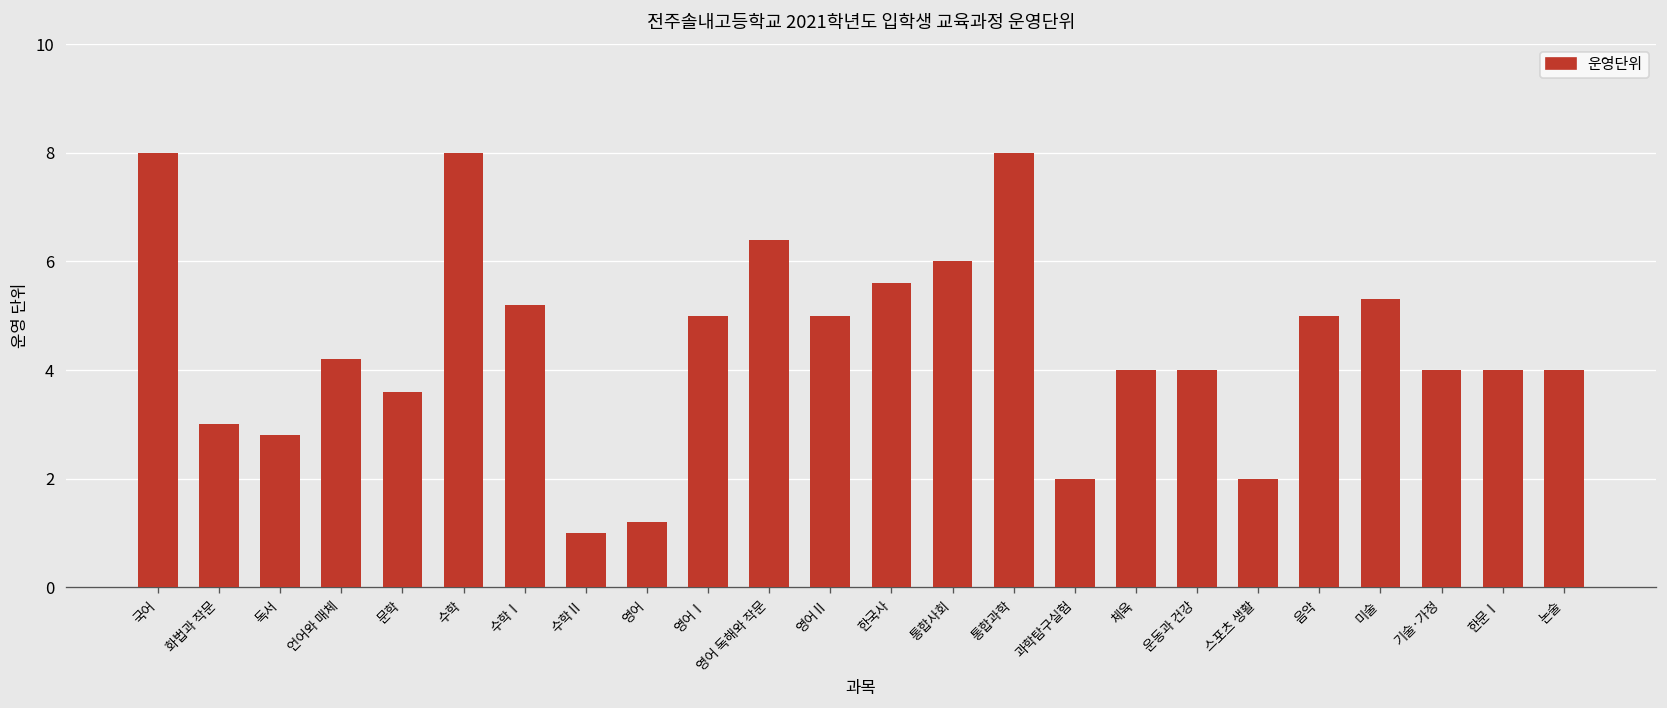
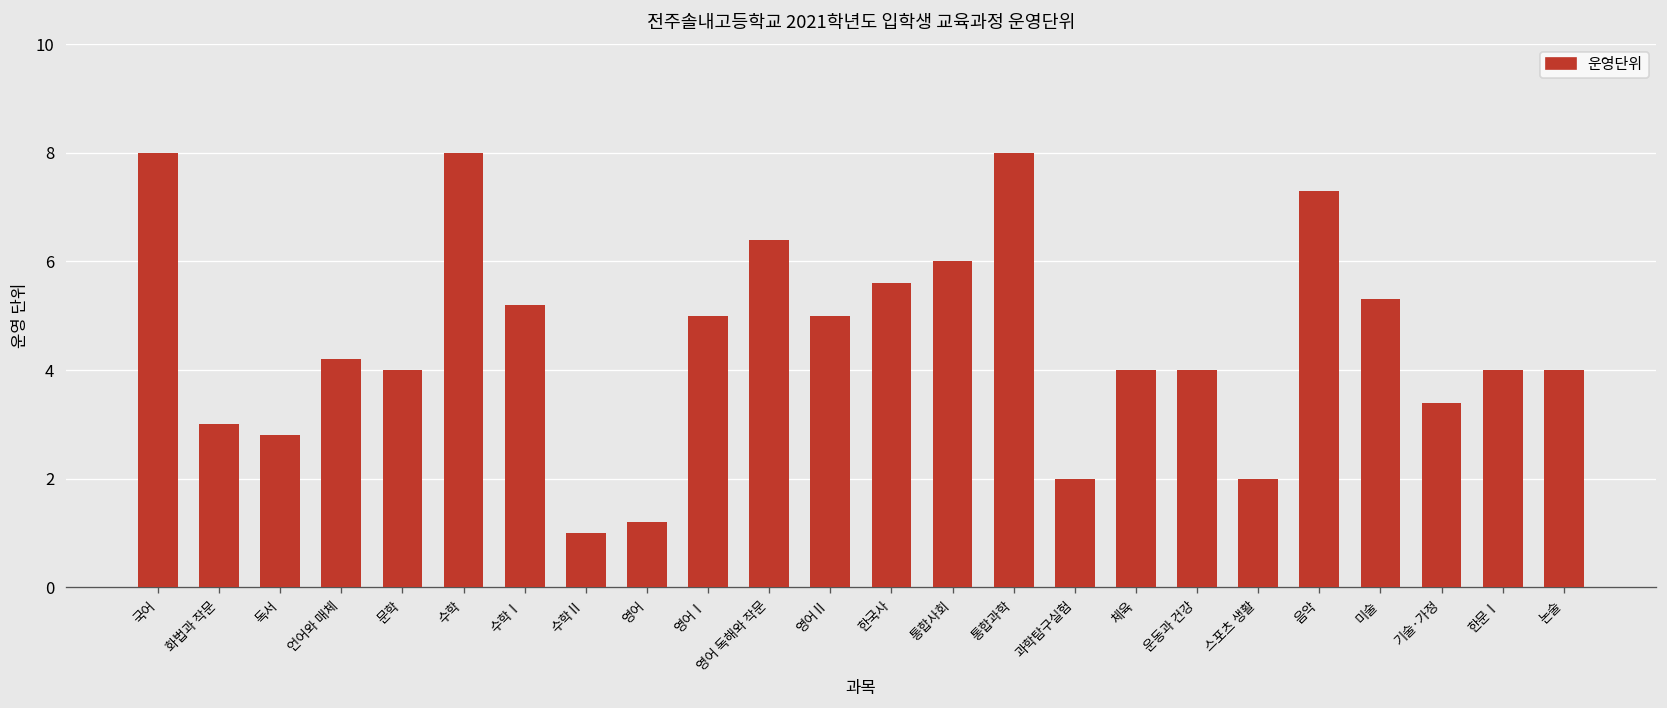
  {
    "국어": 8.0,
    "화법과 작문": 3.0,
    "독서": 2.8,
    "언어와 매체": 4.2,
-   "문학": 3.6,
+   "문학": 4.0,
    "수학": 8.0,
    "수학Ⅰ": 5.2,
    "수학Ⅱ": 1.0,
    "영어": 1.2,
    "영어Ⅰ": 5.0,
    "영어 독해와 작문": 6.4,
    "영어Ⅱ": 5.0,
    "한국사": 5.6,
    "통합사회": 6.0,
    "통합과학": 8.0,
    "과학탐구실험": 2.0,
    "체육": 4.0,
    "운동과 건강": 4.0,
    "스포츠 생활": 2.0,
-   "음악": 5.0,
+   "음악": 7.3,
    "미술": 5.3,
-   "기술·가정": 4.0,
+   "기술·가정": 3.4,
    "한문Ⅰ": 4.0,
    "논술": 4.0
  }
